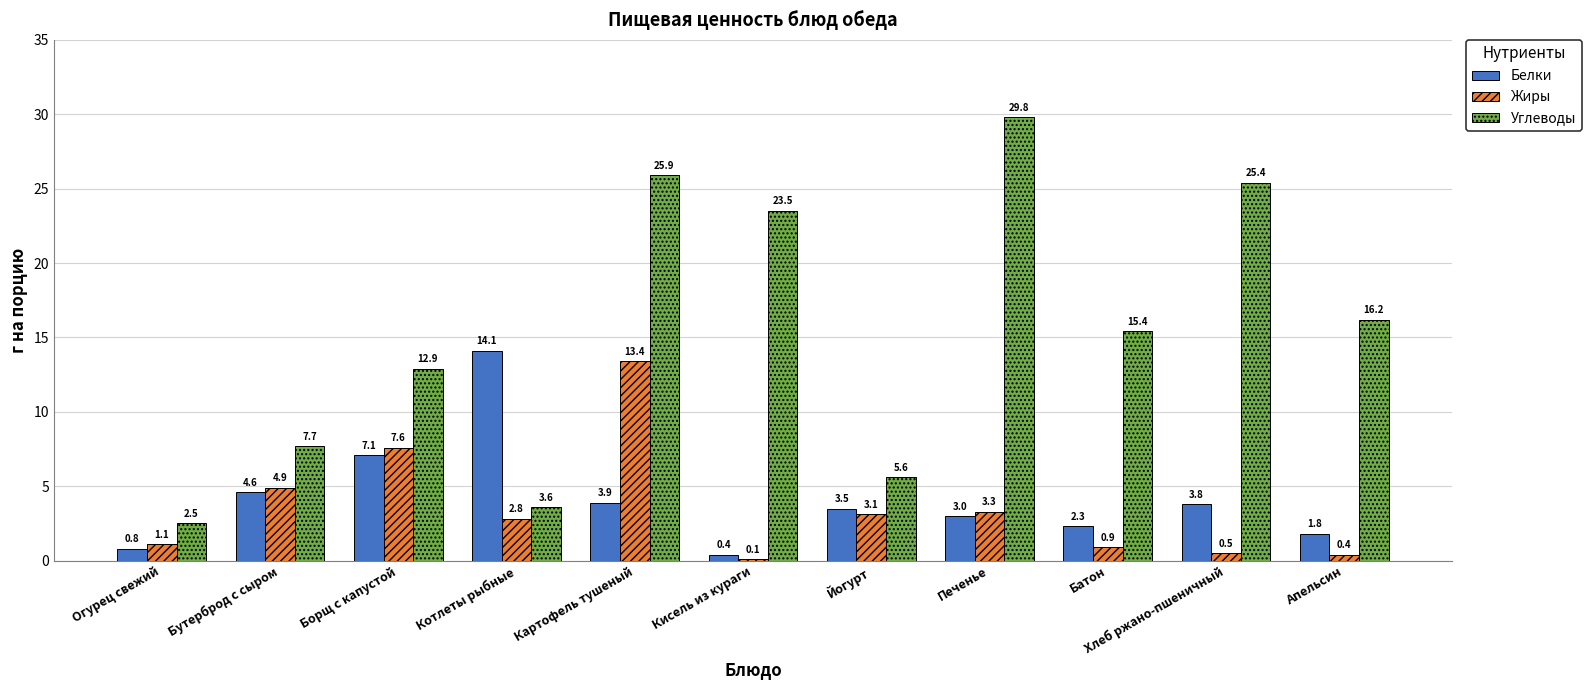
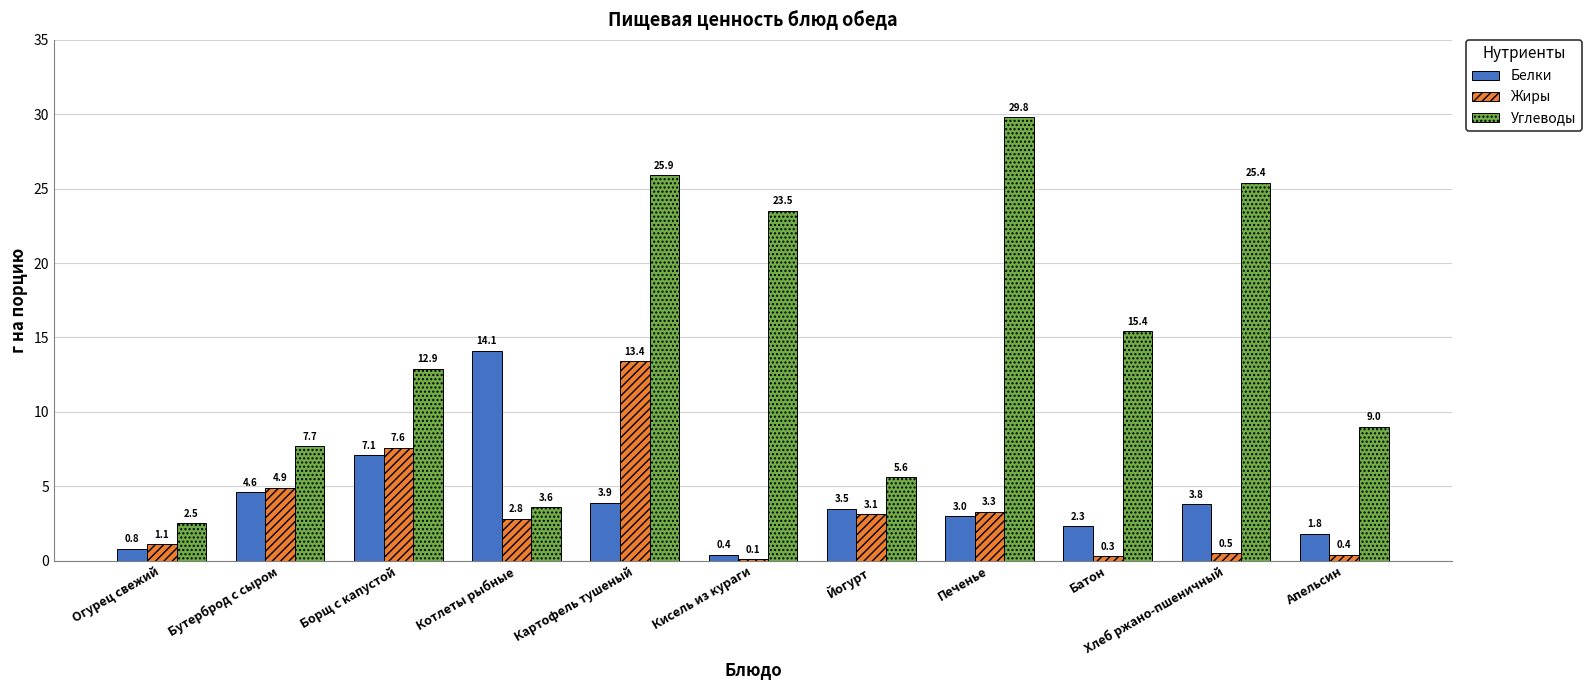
  {
    "Белки": {
      "Огурец свежий": 0.8,
      "Бутерброд с сыром": 4.6,
      "Борщ с капустой": 7.1,
      "Котлеты рыбные": 14.1,
      "Картофель тушеный": 3.9,
      "Кисель из кураги": 0.4,
      "Йогурт": 3.5,
      "Печенье": 3.0,
      "Батон": 2.3,
      "Хлеб ржано-пшеничный": 3.8,
      "Апельсин": 1.8
    },
    "Жиры": {
      "Огурец свежий": 1.1,
      "Бутерброд с сыром": 4.9,
      "Борщ с капустой": 7.6,
      "Котлеты рыбные": 2.8,
      "Картофель тушеный": 13.4,
      "Кисель из кураги": 0.1,
      "Йогурт": 3.1,
      "Печенье": 3.3,
-     "Батон": 0.9,
+     "Батон": 0.3,
      "Хлеб ржано-пшеничный": 0.5,
      "Апельсин": 0.4
    },
    "Углеводы": {
      "Огурец свежий": 2.5,
      "Бутерброд с сыром": 7.7,
      "Борщ с капустой": 12.9,
      "Котлеты рыбные": 3.6,
      "Картофель тушеный": 25.9,
      "Кисель из кураги": 23.5,
      "Йогурт": 5.6,
      "Печенье": 29.8,
      "Батон": 15.4,
      "Хлеб ржано-пшеничный": 25.4,
-     "Апельсин": 16.2
+     "Апельсин": 9.0
    }
  }
